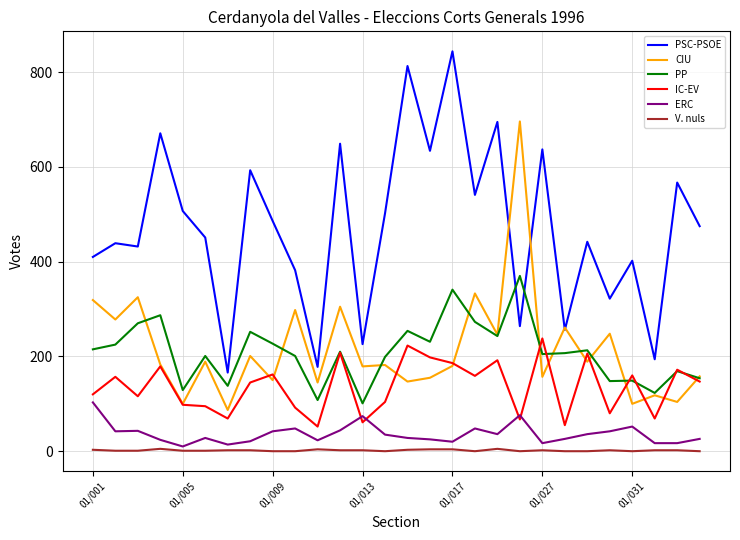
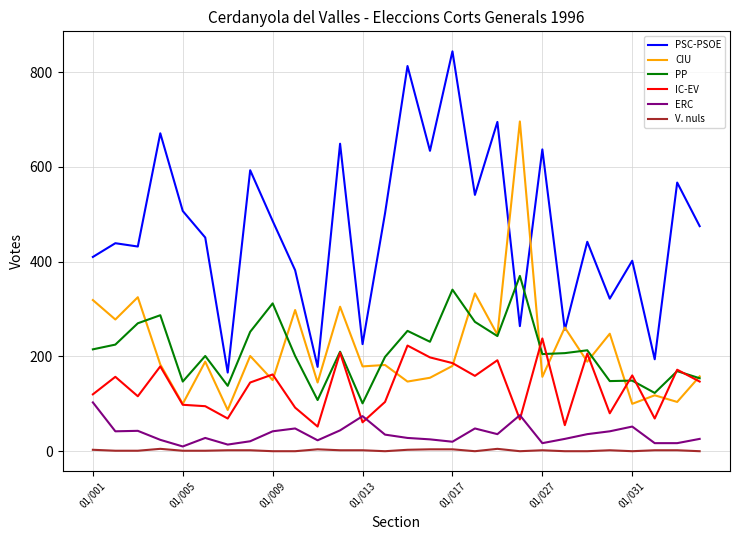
  {
    "PSC-PSOE": {
      "01/001": 410,
      "01/005": 510,
      "01/009": 490,
      "01/013": 230,
      "01/017": 840,
      "01/027": 640,
      "01/031": 400
    },
    "CIU": {
      "01/001": 320,
      "01/009": 150,
      "01/013": 180,
      "01/017": 180,
      "01/027": 160,
      "01/031": 100
    },
    "PP": {
      "01/001": 220,
-     "01/005": 130,
-     "01/009": 230,
+     "01/005": 150,
+     "01/009": 310,
      "01/013": 100,
      "01/017": 340,
      "01/027": 210,
      "01/031": 150
    },
    "IC-EV": {
      "01/001": 120,
      "01/009": 160,
      "01/013": 60,
      "01/017": 190,
      "01/027": 240,
      "01/031": 160
    },
    "ERC": {
      "01/001": 100,
      "01/005": 10,
      "01/009": 40,
      "01/013": 70,
      "01/017": 20,
      "01/027": 20,
      "01/031": 50
    },
    "V. nuls": {
      "01/001": 0,
      "01/005": 0,
      "01/009": 0,
      "01/013": 0,
      "01/017": 0,
      "01/027": 0,
      "01/031": 0
    }
  }
